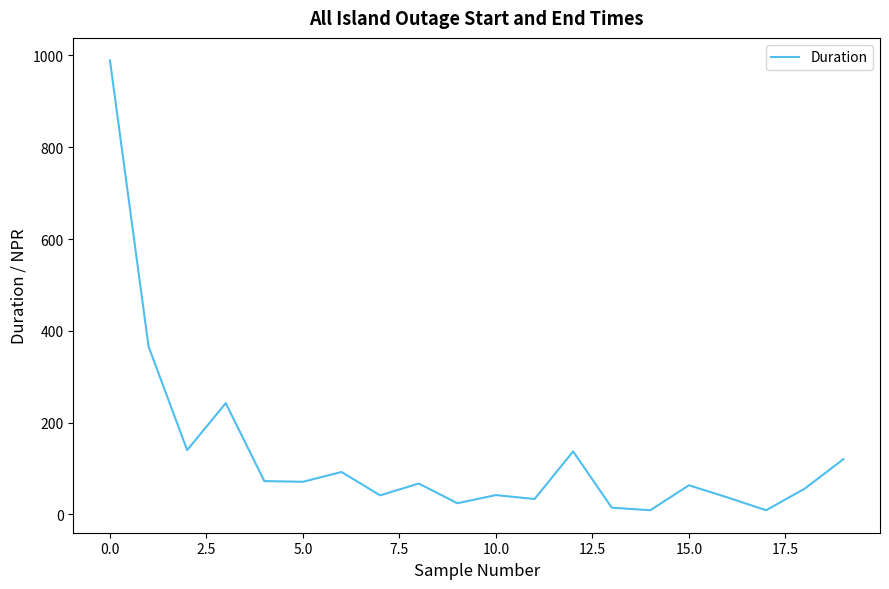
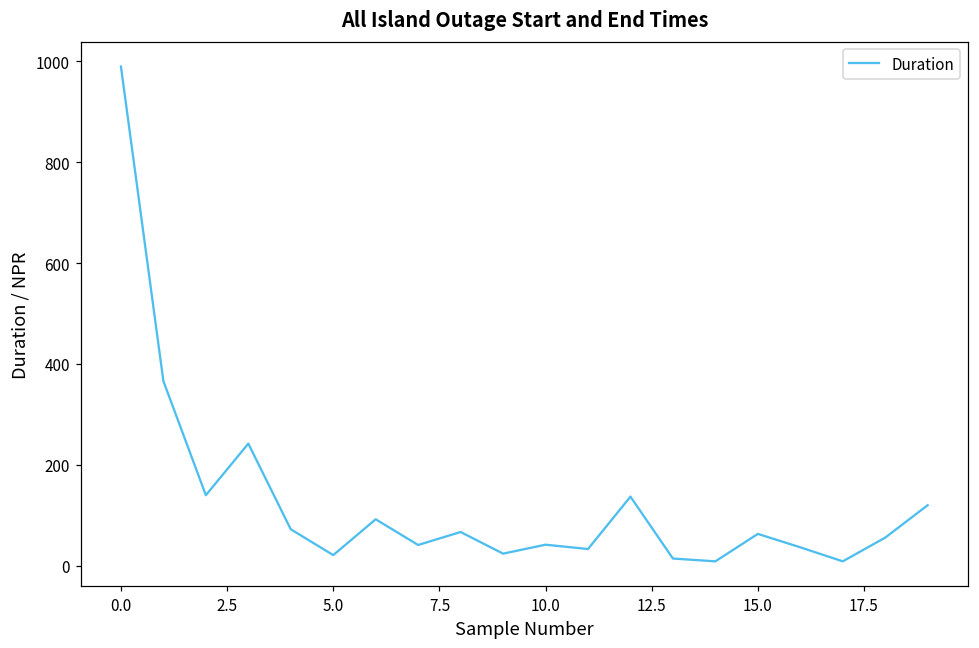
  {
    "0.0": 990,
-   "5.0": 70,
+   "5.0": 20,
    "10.0": 40,
    "15.0": 60
  }
